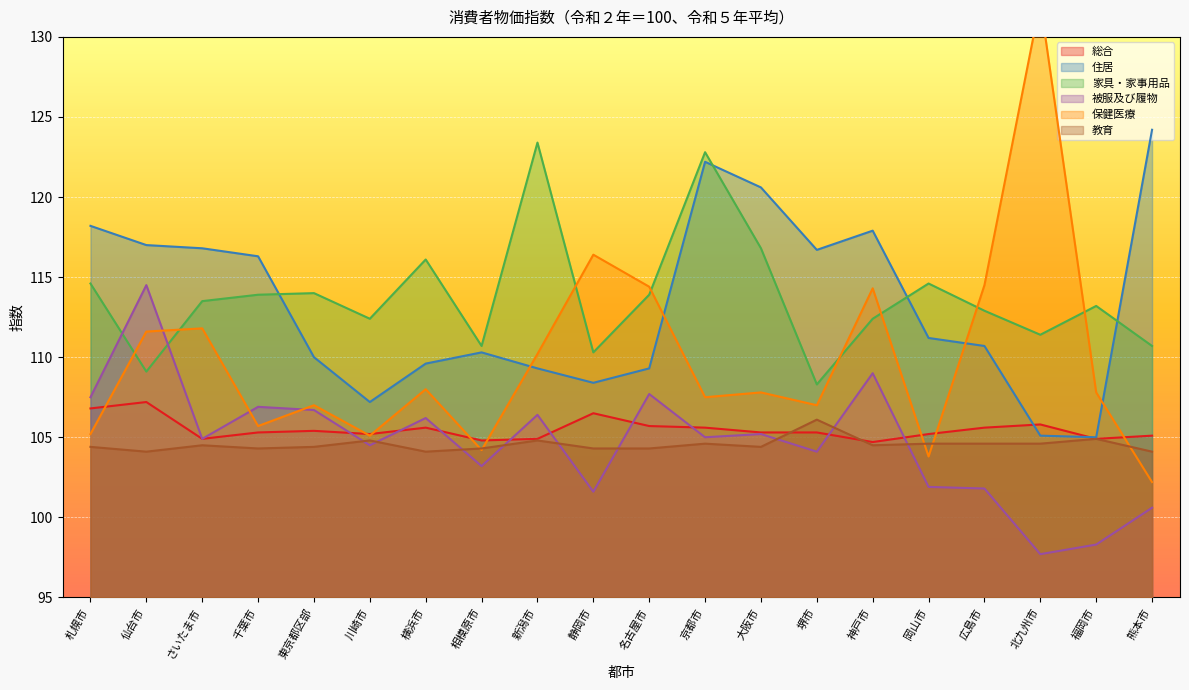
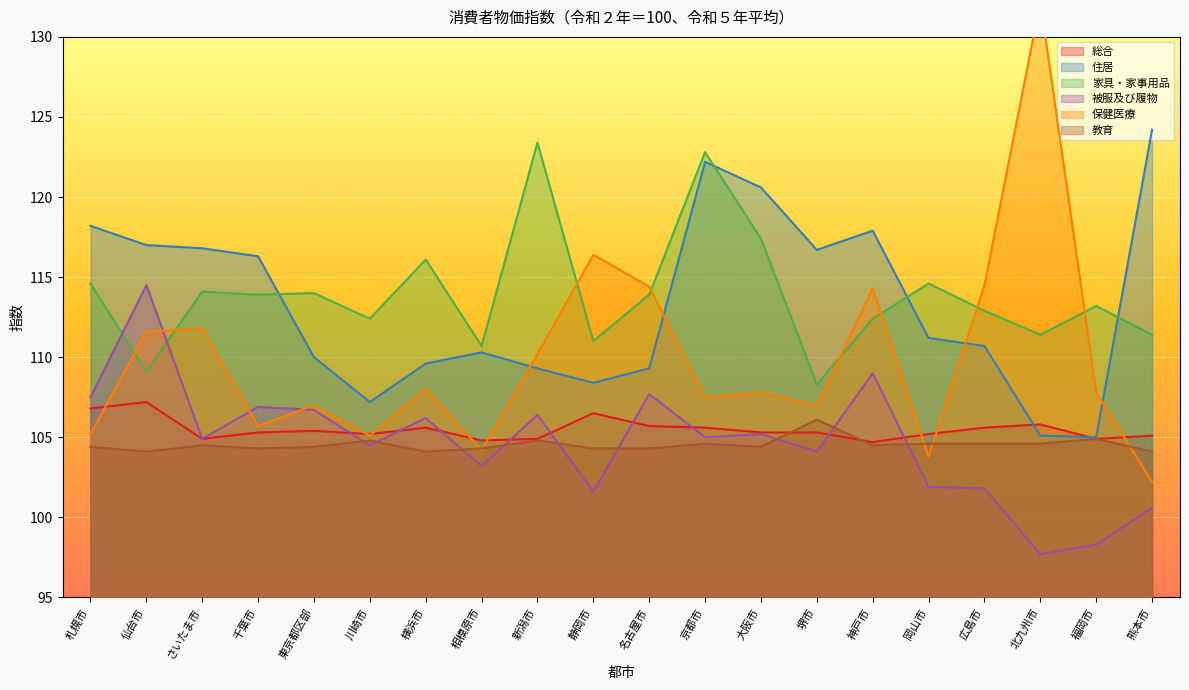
  {
    "家具・家事用品": {
      "札幌市": 114.6,
      "仙台市": 109.1,
-     "さいたま市": 113.5,
+     "さいたま市": 114.1,
      "千葉市": 113.9,
      "東京都区部": 114.0,
      "川崎市": 112.4,
      "横浜市": 116.1,
      "相模原市": 110.7,
      "新潟市": 123.4,
-     "静岡市": 110.3,
+     "静岡市": 111.0,
      "名古屋市": 113.9,
      "京都市": 122.8,
-     "大阪市": 116.8,
+     "大阪市": 117.4,
      "堺市": 108.3,
      "神戸市": 112.4,
      "岡山市": 114.6,
      "広島市": 112.9,
      "北九州市": 111.4,
      "福岡市": 113.2,
-     "熊本市": 110.7
+     "熊本市": 111.4
    }
  }
